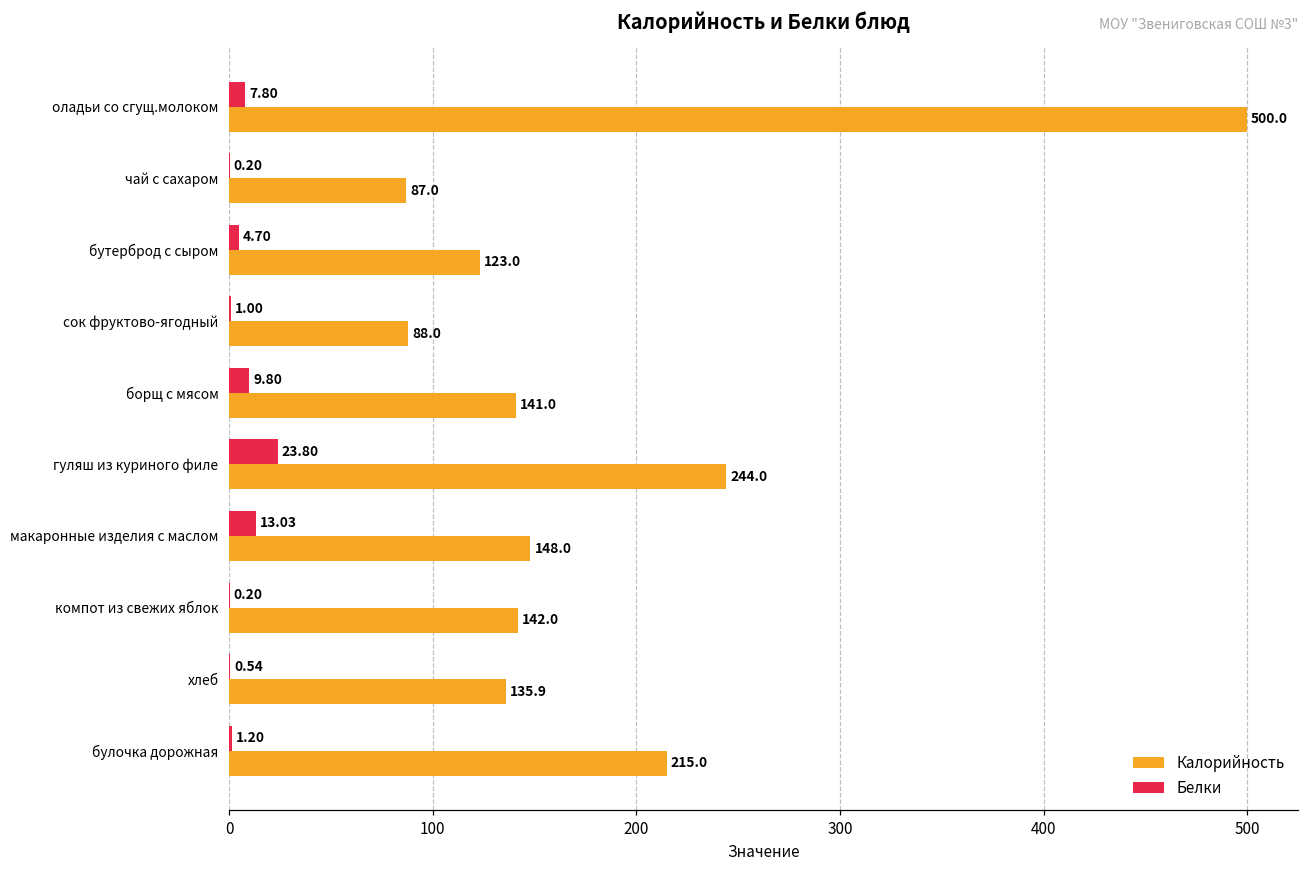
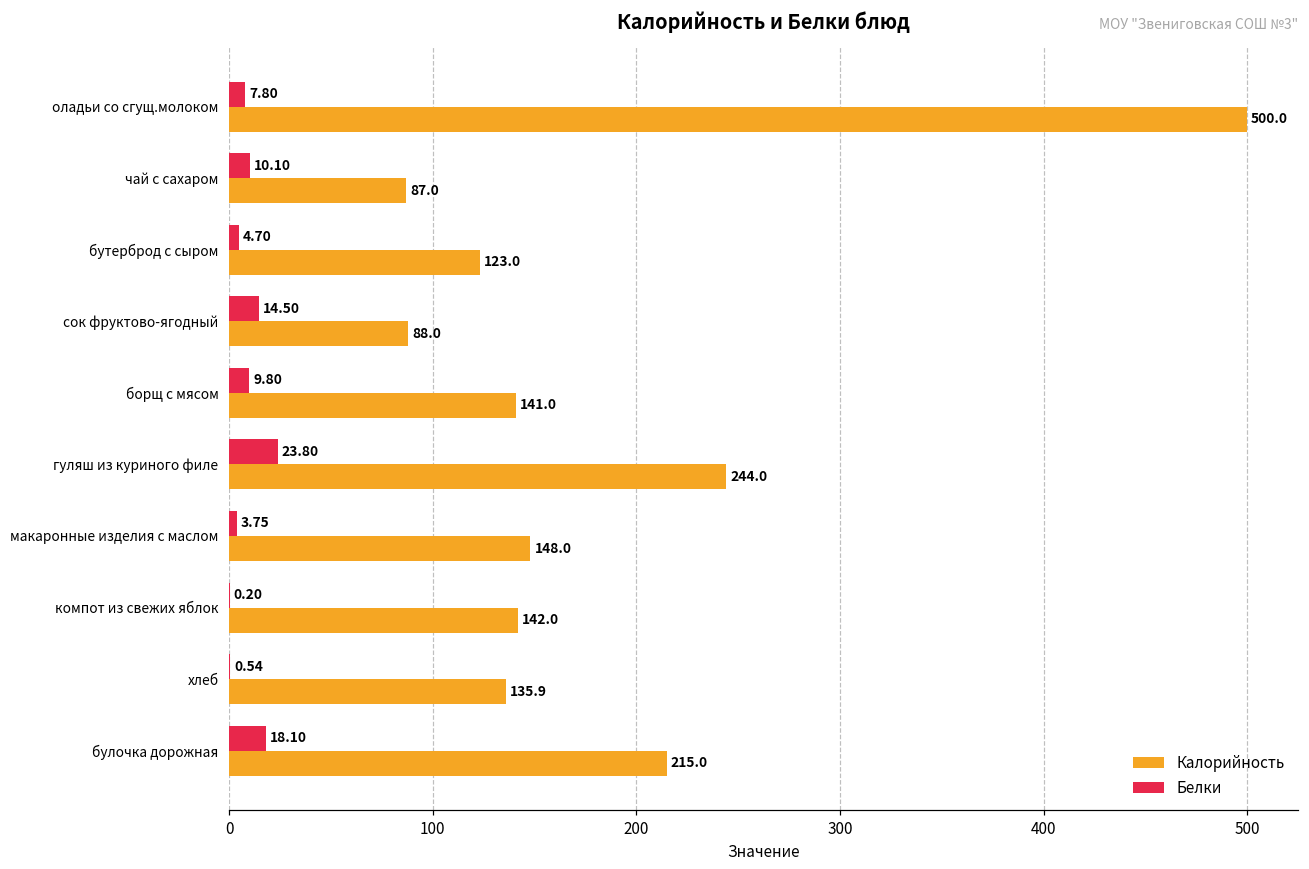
  {
    "Калорийность": {
      "оладьи со сгущ.молоком": 500.0,
      "чай с сахаром": 87.0,
      "бутерброд с сыром": 123.0,
      "сок фруктово-ягодный": 88.0,
      "борщ с мясом": 141.0,
      "гуляш из куриного филе": 244.0,
      "макаронные изделия с маслом": 148.0,
      "компот из свежих яблок": 142.0,
      "хлеб": 135.9,
      "булочка дорожная": 215.0
    },
    "Белки": {
      "оладьи со сгущ.молоком": 7.80,
-     "чай с сахаром": 0.20,
+     "чай с сахаром": 10.10,
      "бутерброд с сыром": 4.70,
-     "сок фруктово-ягодный": 1.00,
+     "сок фруктово-ягодный": 14.50,
      "борщ с мясом": 9.80,
      "гуляш из куриного филе": 23.80,
-     "макаронные изделия с маслом": 13.03,
+     "макаронные изделия с маслом": 3.75,
      "компот из свежих яблок": 0.20,
      "хлеб": 0.54,
-     "булочка дорожная": 1.20
+     "булочка дорожная": 18.10
    }
  }
